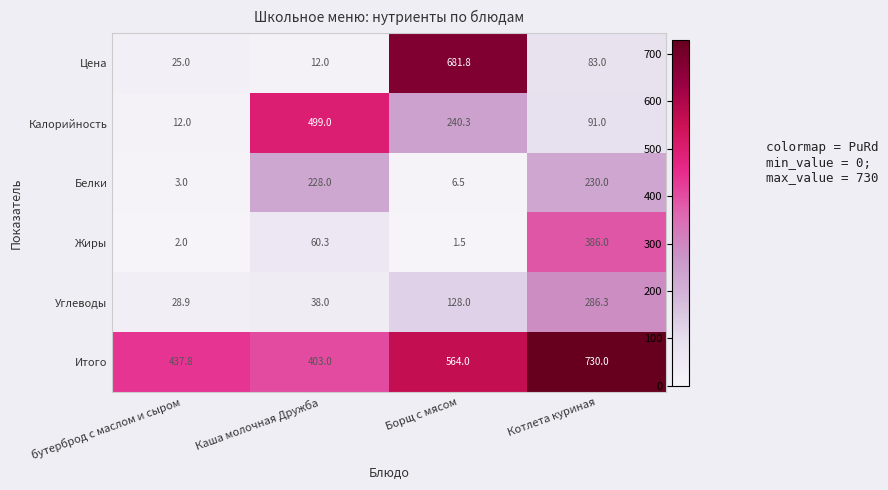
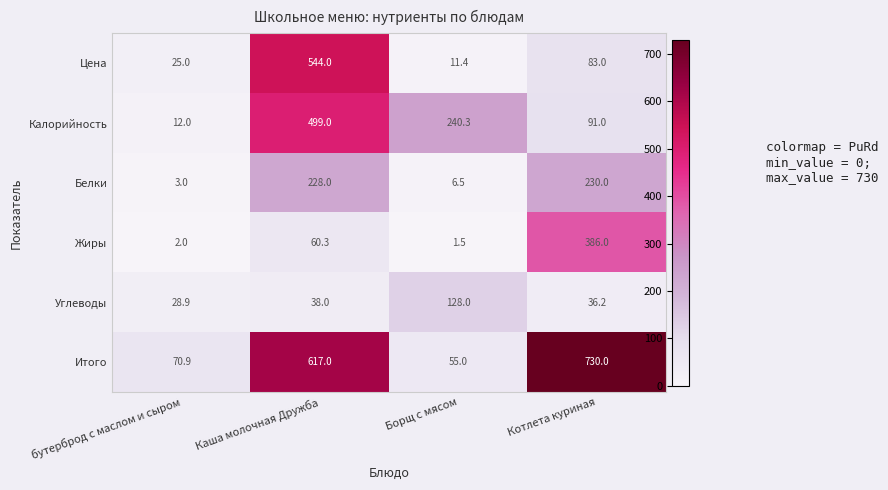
  {
    "Цена": {
      "бутерброд с маслом и сыром": 25.0,
-     "Каша молочная Дружба": 12.0,
-     "Борщ с мясом": 681.8,
+     "Каша молочная Дружба": 544.0,
+     "Борщ с мясом": 11.4,
      "Котлета куриная": 83.0
    },
    "Калорийность": {
      "бутерброд с маслом и сыром": 12.0,
      "Каша молочная Дружба": 499.0,
      "Борщ с мясом": 240.3,
      "Котлета куриная": 91.0
    },
    "Белки": {
      "бутерброд с маслом и сыром": 3.0,
      "Каша молочная Дружба": 228.0,
      "Борщ с мясом": 6.5,
      "Котлета куриная": 230.0
    },
    "Жиры": {
      "бутерброд с маслом и сыром": 2.0,
      "Каша молочная Дружба": 60.3,
      "Борщ с мясом": 1.5,
      "Котлета куриная": 386.0
    },
    "Углеводы": {
      "бутерброд с маслом и сыром": 28.9,
      "Каша молочная Дружба": 38.0,
      "Борщ с мясом": 128.0,
-     "Котлета куриная": 286.3
+     "Котлета куриная": 36.2
    },
    "Итого": {
-     "бутерброд с маслом и сыром": 437.8,
-     "Каша молочная Дружба": 403.0,
-     "Борщ с мясом": 564.0,
+     "бутерброд с маслом и сыром": 70.9,
+     "Каша молочная Дружба": 617.0,
+     "Борщ с мясом": 55.0,
      "Котлета куриная": 730.0
    }
  }
